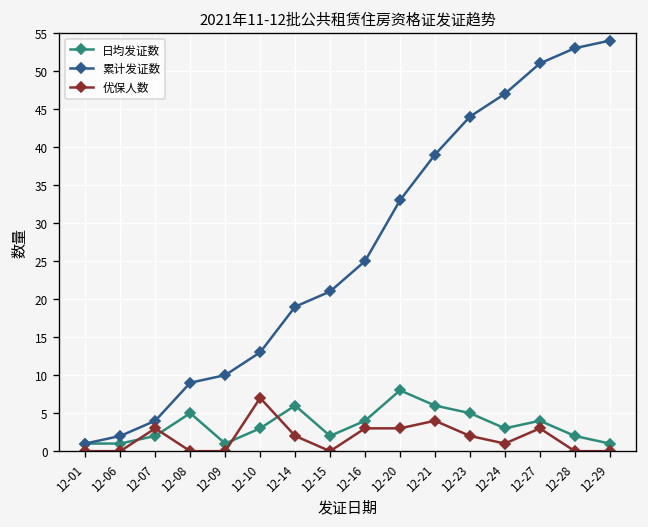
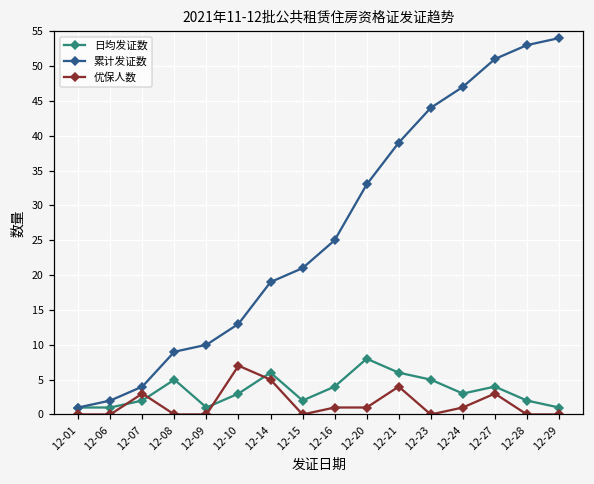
  {
    "优保人数": {
      "12-01": 0,
      "12-06": 0,
      "12-07": 3,
      "12-08": 0,
      "12-09": 0,
      "12-10": 7,
-     "12-14": 2,
+     "12-14": 5,
      "12-15": 0,
-     "12-16": 3,
-     "12-20": 3,
+     "12-16": 1,
+     "12-20": 1,
      "12-21": 4,
-     "12-23": 2,
+     "12-23": 0,
      "12-24": 1,
      "12-27": 3,
      "12-28": 0,
      "12-29": 0
    }
  }
